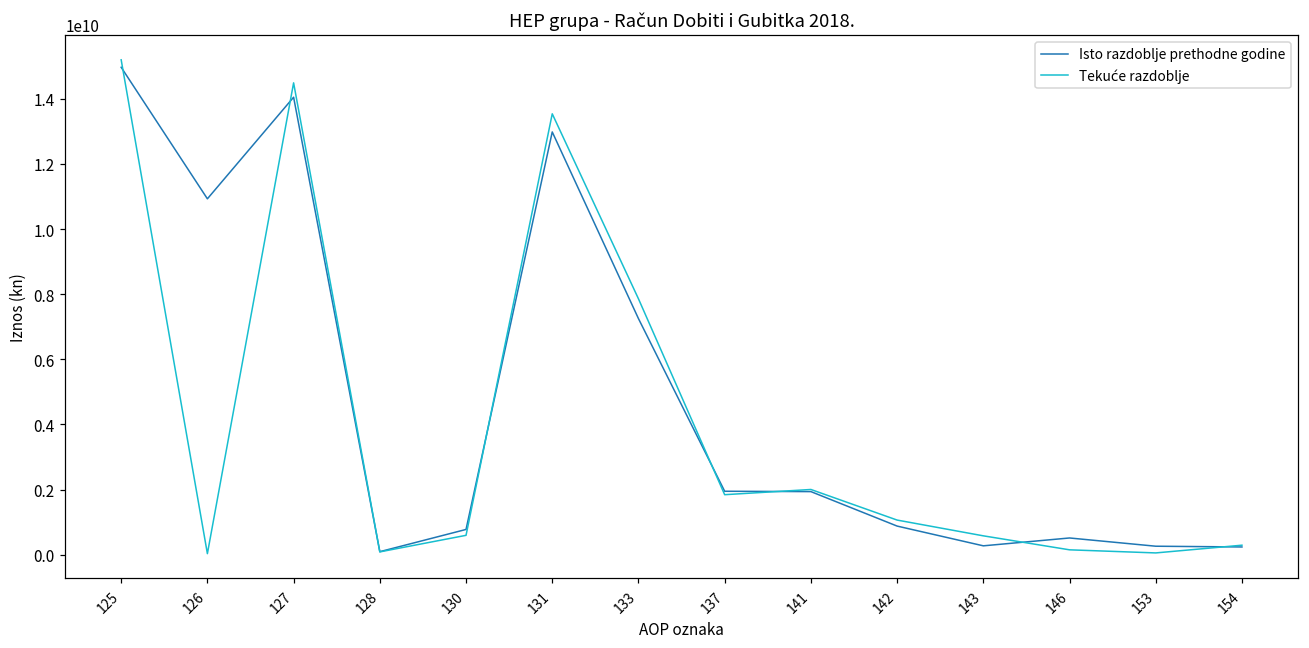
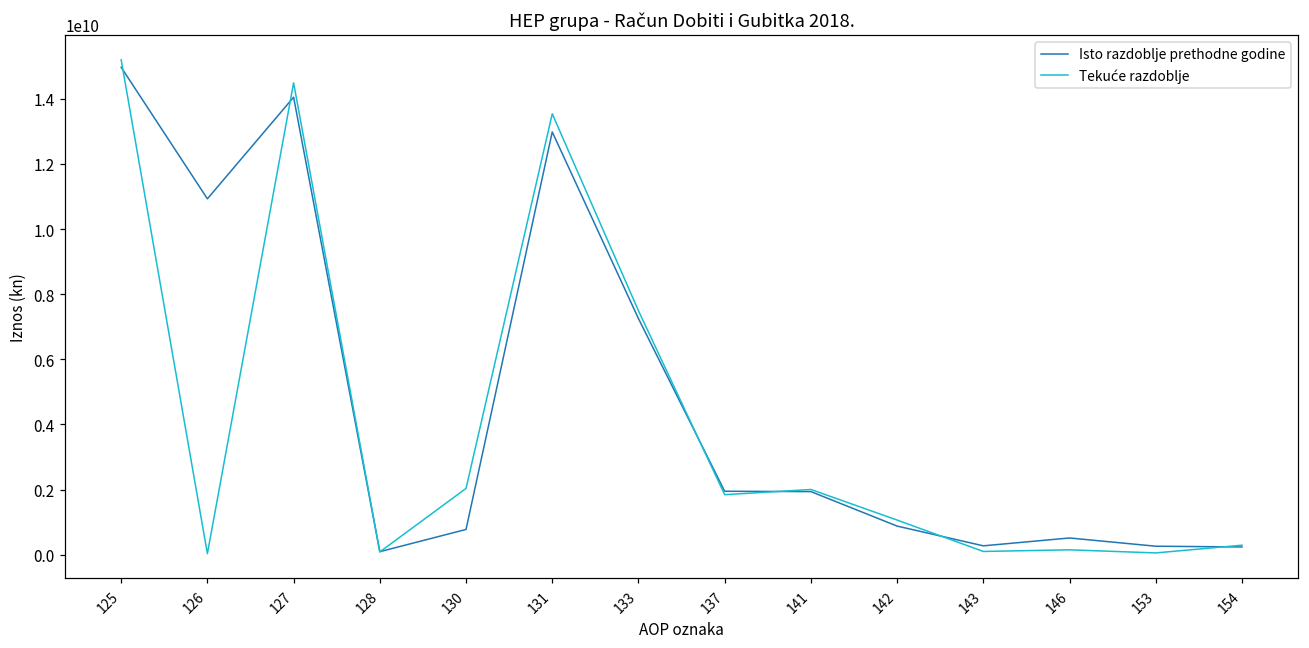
  {
    "Isto razdoblje prethodne godine": {
      "125": 15000000000,
      "126": 10900000000,
      "127": 14000000000,
      "130": 800000000,
      "131": 13000000000,
      "133": 7200000000,
      "137": 1900000000,
      "142": 900000000,
      "143": 300000000,
      "146": 500000000,
      "153": 300000000
    },
    "Tekuće razdoblje": {
      "125": 15200000000,
      "126": 0,
      "127": 14500000000,
-     "130": 600000000,
+     "130": 2000000000,
      "131": 13500000000,
-     "133": 7900000000,
+     "133": 7500000000,
      "137": 1800000000,
      "142": 1100000000,
-     "143": 600000000,
+     "143": 100000000,
      "146": 100000000,
      "153": 100000000
    }
  }
